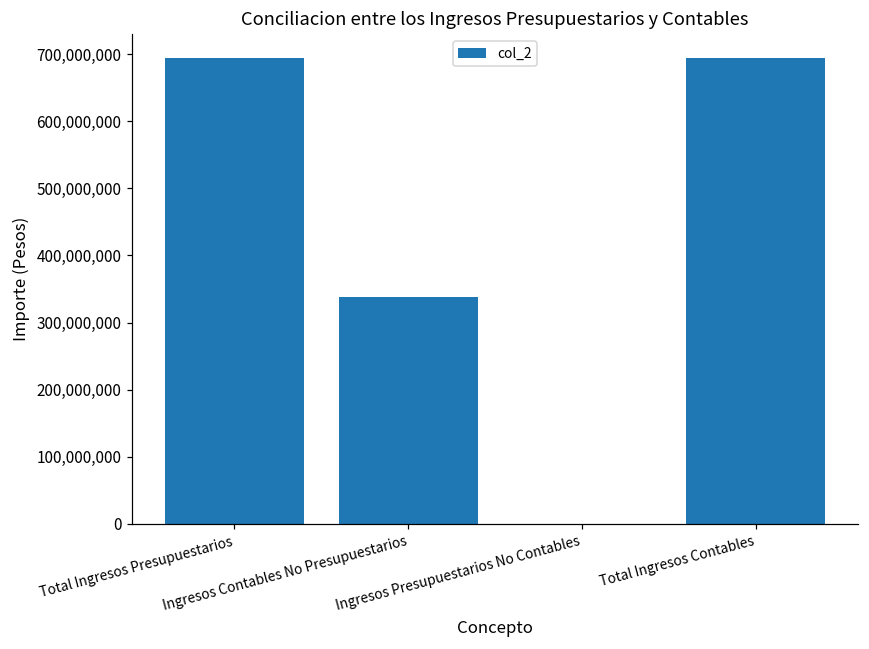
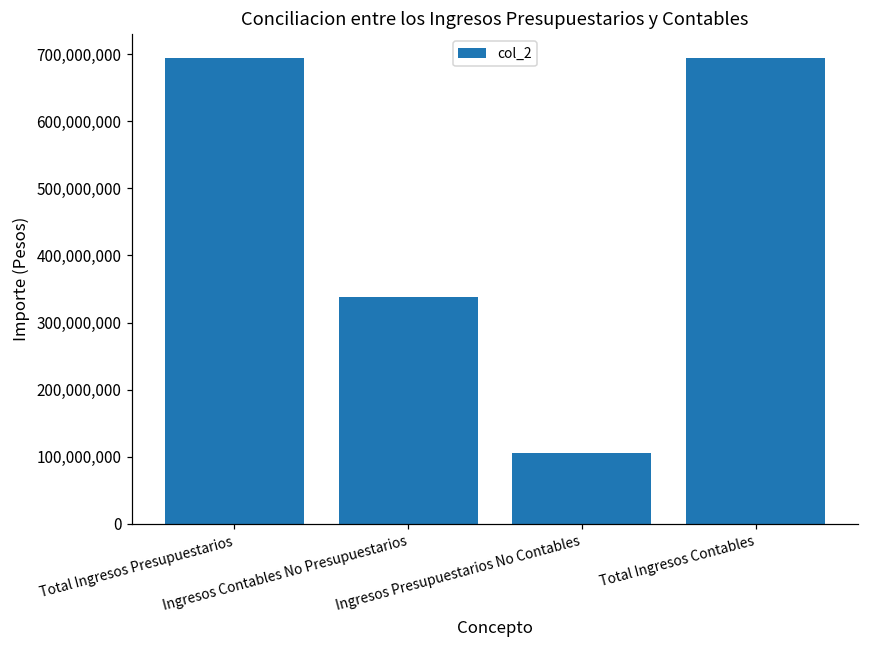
  {
    "Total Ingresos Presupuestarios": "690,000,000",
    "Ingresos Contables No Presupuestarios": "340,000,000",
-   "Ingresos Presupuestarios No Contables": "0",
+   "Ingresos Presupuestarios No Contables": "110,000,000",
    "Total Ingresos Contables": "690,000,000"
  }
